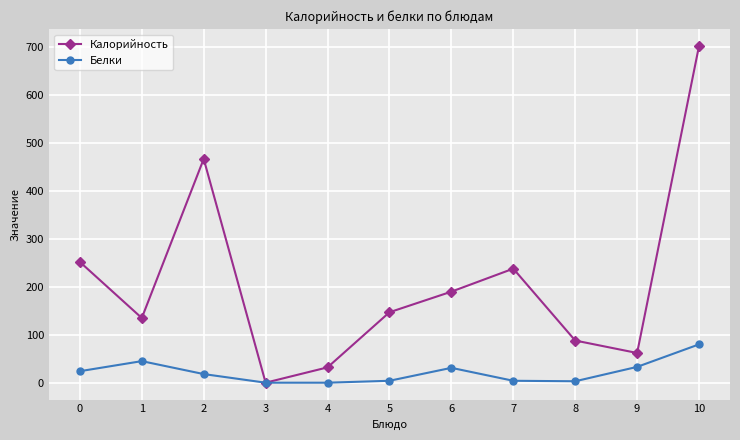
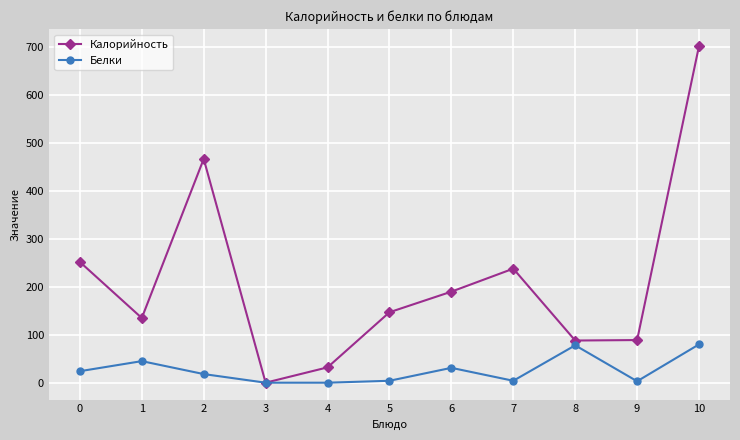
  {
    "Калорийность": {
      "0": 250,
      "1": 140,
      "2": 470,
      "4": 30,
      "5": 150,
      "6": 190,
      "7": 240,
      "8": 90,
-     "9": 60,
+     "9": 90,
      "10": 700
    },
    "Белки": {
      "0": 20,
      "1": 50,
      "2": 20,
      "4": 0,
      "5": 0,
      "6": 30,
      "7": 0,
-     "8": 0,
-     "9": 30,
+     "8": 80,
+     "9": 0,
      "10": 80
    }
  }
